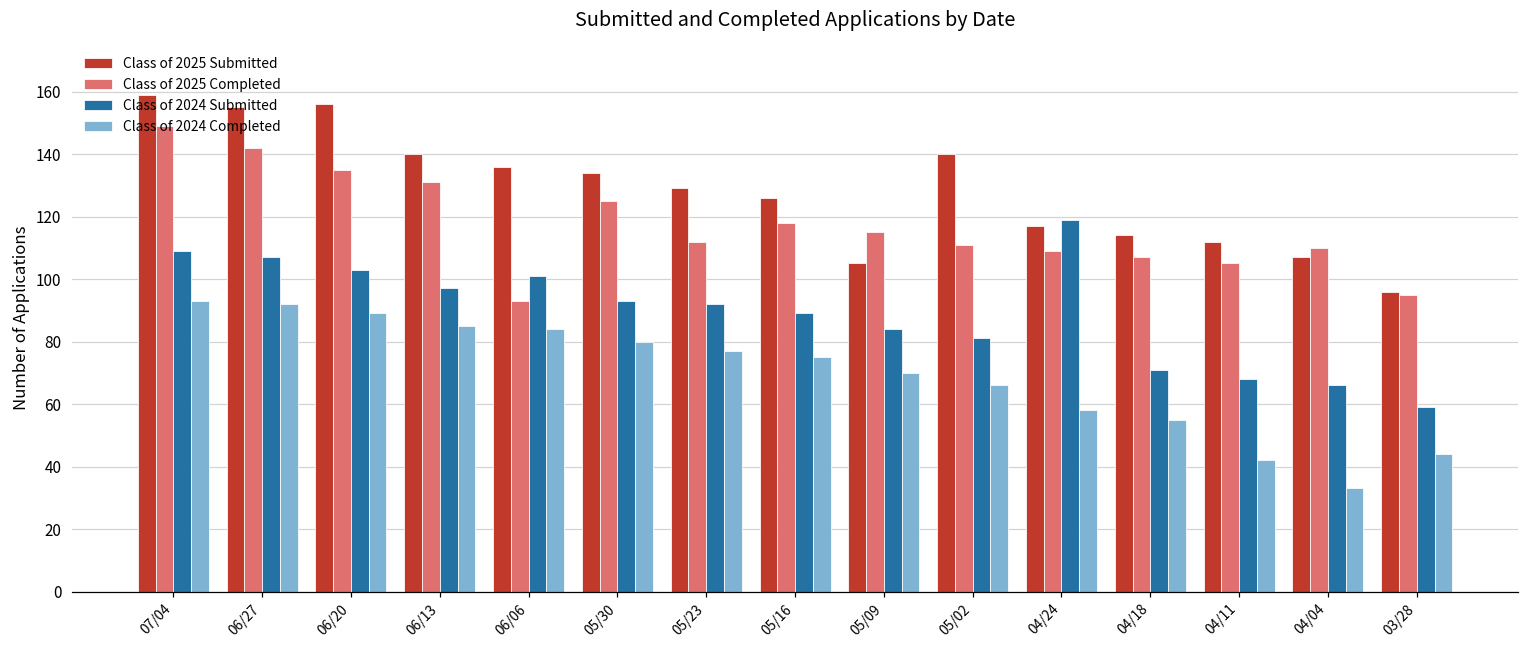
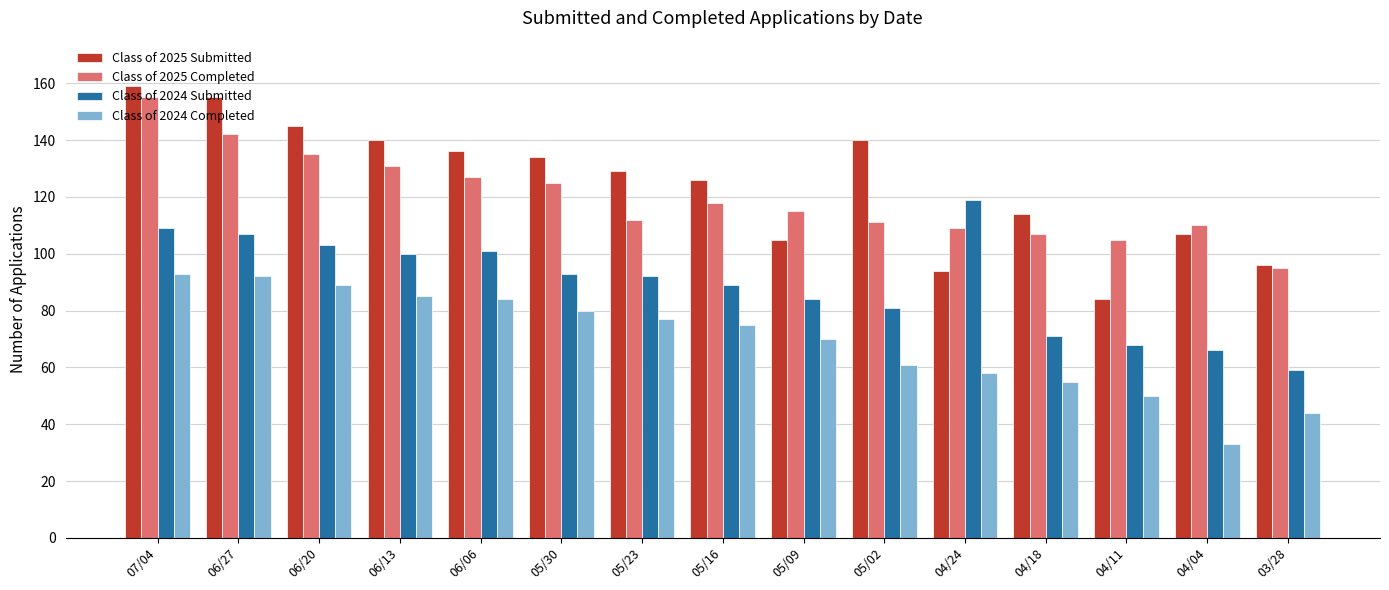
  {
    "Class of 2025 Submitted": {
      "07/04": 159,
      "06/27": 155,
-     "06/20": 156,
+     "06/20": 145,
      "06/13": 140,
      "06/06": 136,
      "05/30": 134,
      "05/23": 129,
      "05/16": 126,
      "05/09": 105,
      "05/02": 140,
-     "04/24": 117,
+     "04/24": 94,
      "04/18": 114,
-     "04/11": 112,
+     "04/11": 84,
      "04/04": 107,
      "03/28": 96
    },
    "Class of 2025 Completed": {
-     "07/04": 149,
+     "07/04": 155,
      "06/27": 142,
      "06/20": 135,
      "06/13": 131,
-     "06/06": 93,
+     "06/06": 127,
      "05/30": 125,
      "05/23": 112,
      "05/16": 118,
      "05/09": 115,
      "05/02": 111,
      "04/24": 109,
      "04/18": 107,
      "04/11": 105,
      "04/04": 110,
      "03/28": 95
    },
    "Class of 2024 Submitted": {
      "07/04": 109,
      "06/27": 107,
      "06/20": 103,
-     "06/13": 97,
+     "06/13": 100,
      "06/06": 101,
      "05/30": 93,
      "05/23": 92,
      "05/16": 89,
      "05/09": 84,
      "05/02": 81,
      "04/24": 119,
      "04/18": 71,
      "04/11": 68,
      "04/04": 66,
      "03/28": 59
    },
    "Class of 2024 Completed": {
      "07/04": 93,
      "06/27": 92,
      "06/20": 89,
      "06/13": 85,
      "06/06": 84,
      "05/30": 80,
      "05/23": 77,
      "05/16": 75,
      "05/09": 70,
-     "05/02": 66,
+     "05/02": 61,
      "04/24": 58,
      "04/18": 55,
-     "04/11": 42,
+     "04/11": 50,
      "04/04": 33,
      "03/28": 44
    }
  }
